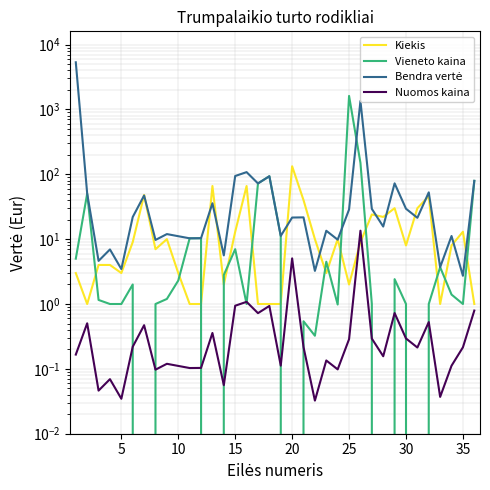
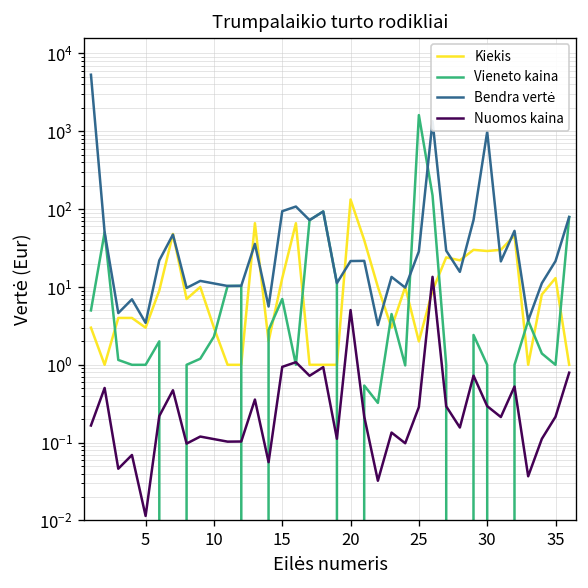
  {
    "Kiekis": {
      "5": 3,
      "10": 3,
      "15": 13,
      "20": 130,
      "25": 2,
-     "30": 8,
+     "30": 30,
      "35": 13
    },
    "Vieneto kaina": {
      "5": 1.0,
      "10": 2.3,
      "15": 7,
      "25": 1600,
      "30": 1.0,
      "35": 1.0
    },
    "Bendra vertė": {
      "5": 3,
      "10": 11,
      "15": 90,
      "20": 22,
      "25": 30,
-     "30": 30,
-     "35": 2.7
+     "30": 1000,
+     "35": 21
    },
    "Nuomos kaina": {
-     "5": 0.03,
+     "5": 0.011,
      "10": 0.11,
      "15": 0.9,
      "20": 5,
      "25": 0.3,
      "30": 0.3,
      "35": 0.21
    }
  }
